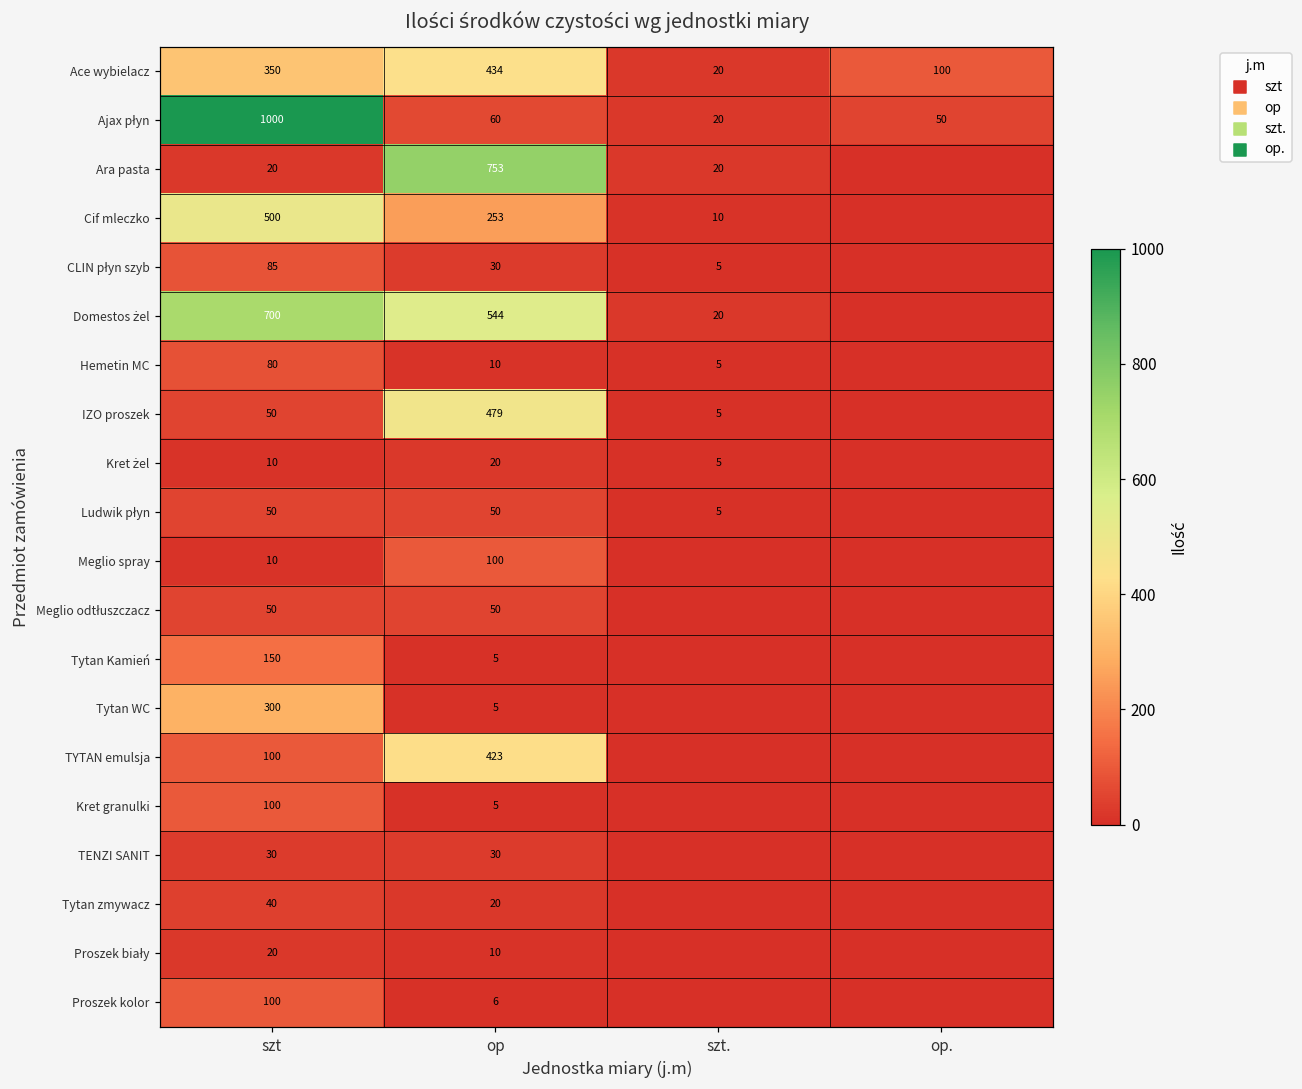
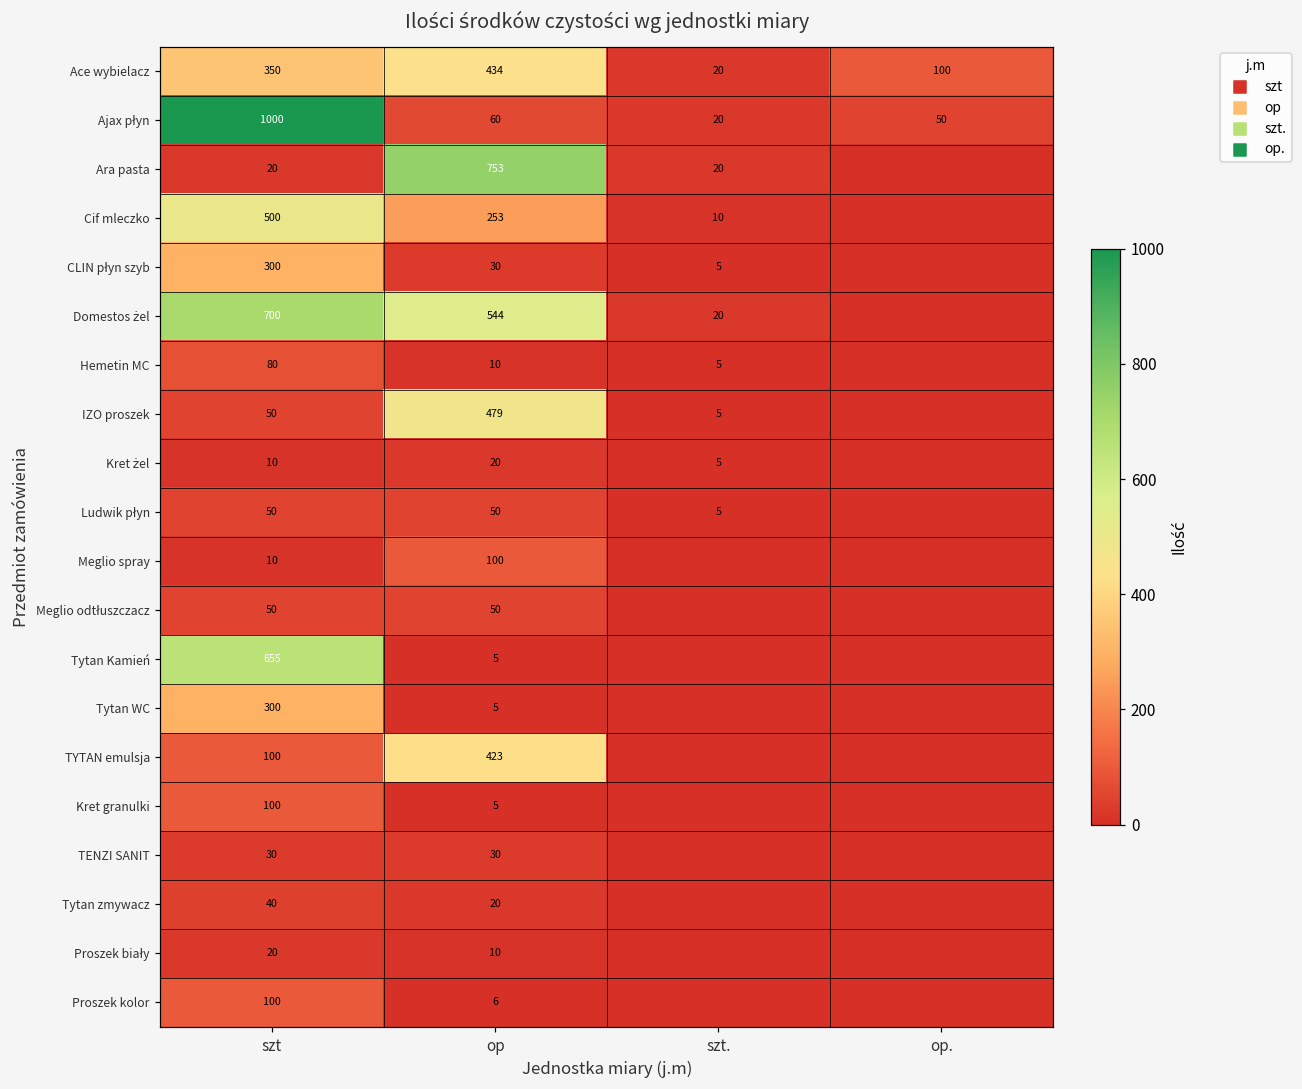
  {
    "Ace wybielacz": {
      "szt": 350,
      "op": 434,
      "szt.": 20,
      "op.": 100
    },
    "Ajax płyn": {
      "szt": 1000,
      "op": 60,
      "szt.": 20,
      "op.": 50
    },
    "Ara pasta": {
      "szt": 20,
      "op": 753,
      "szt.": 20
    },
    "Cif mleczko": {
      "szt": 500,
      "op": 253,
      "szt.": 10
    },
    "CLIN płyn szyb": {
-     "szt": 85,
+     "szt": 300,
      "op": 30,
      "szt.": 5
    },
    "Domestos żel": {
      "szt": 700,
      "op": 544,
      "szt.": 20
    },
    "Hemetin MC": {
      "szt": 80,
      "op": 10,
      "szt.": 5
    },
    "IZO proszek": {
      "szt": 50,
      "op": 479,
      "szt.": 5
    },
    "Kret żel": {
      "szt": 10,
      "op": 20,
      "szt.": 5
    },
    "Ludwik płyn": {
      "szt": 50,
      "op": 50,
      "szt.": 5
    },
    "Meglio spray": {
      "szt": 10,
      "op": 100
    },
    "Meglio odtłuszczacz": {
      "szt": 50,
      "op": 50
    },
    "Tytan Kamień": {
-     "szt": 150,
+     "szt": 655,
      "op": 5
    },
    "Tytan WC": {
      "szt": 300,
      "op": 5
    },
    "TYTAN emulsja": {
      "szt": 100,
      "op": 423
    },
    "Kret granulki": {
      "szt": 100,
      "op": 5
    },
    "TENZI SANIT": {
      "szt": 30,
      "op": 30
    },
    "Tytan zmywacz": {
      "szt": 40,
      "op": 20
    },
    "Proszek biały": {
      "szt": 20,
      "op": 10
    },
    "Proszek kolor": {
      "szt": 100,
      "op": 6
    }
  }
